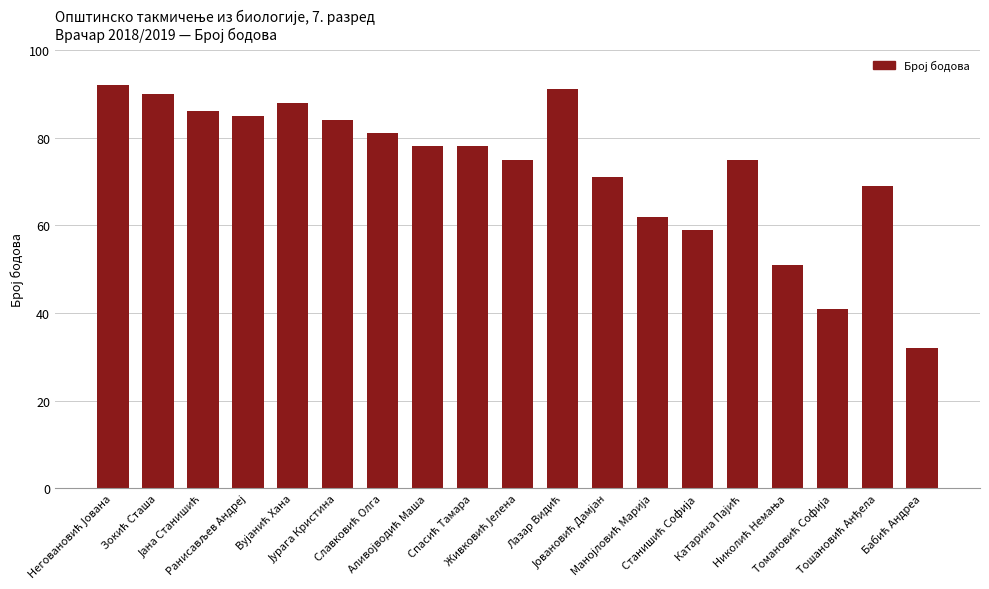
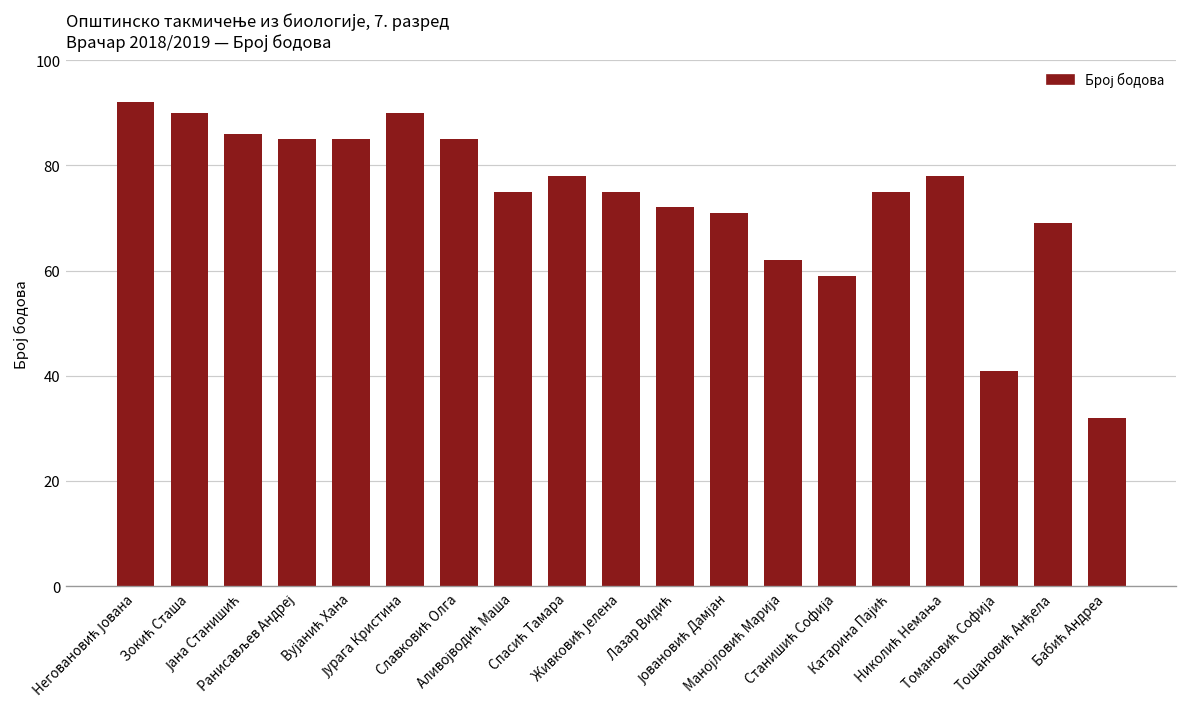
  {
    "Неговановић Јована": 92,
    "Зокић Сташа": 90,
    "Јана Станишић": 86,
    "Ранисављев Андреј": 85,
-   "Вујанић Хана": 88,
-   "Јурага Кристина": 84,
-   "Славковић Олга": 81,
-   "Аливојводић Маша": 78,
+   "Вујанић Хана": 85,
+   "Јурага Кристина": 90,
+   "Славковић Олга": 85,
+   "Аливојводић Маша": 75,
    "Спасић Тамара": 78,
    "Живковић Јелена": 75,
-   "Лазар Видић": 91,
+   "Лазар Видић": 72,
    "Јовановић Дамјан": 71,
    "Манојловић Марија": 62,
    "Станишић Софија": 59,
    "Катарина Пајић": 75,
-   "Николић Немања": 51,
+   "Николић Немања": 78,
    "Томановић Софија": 41,
    "Тошановић Анђела": 69,
    "Бабић Андреа": 32
  }
